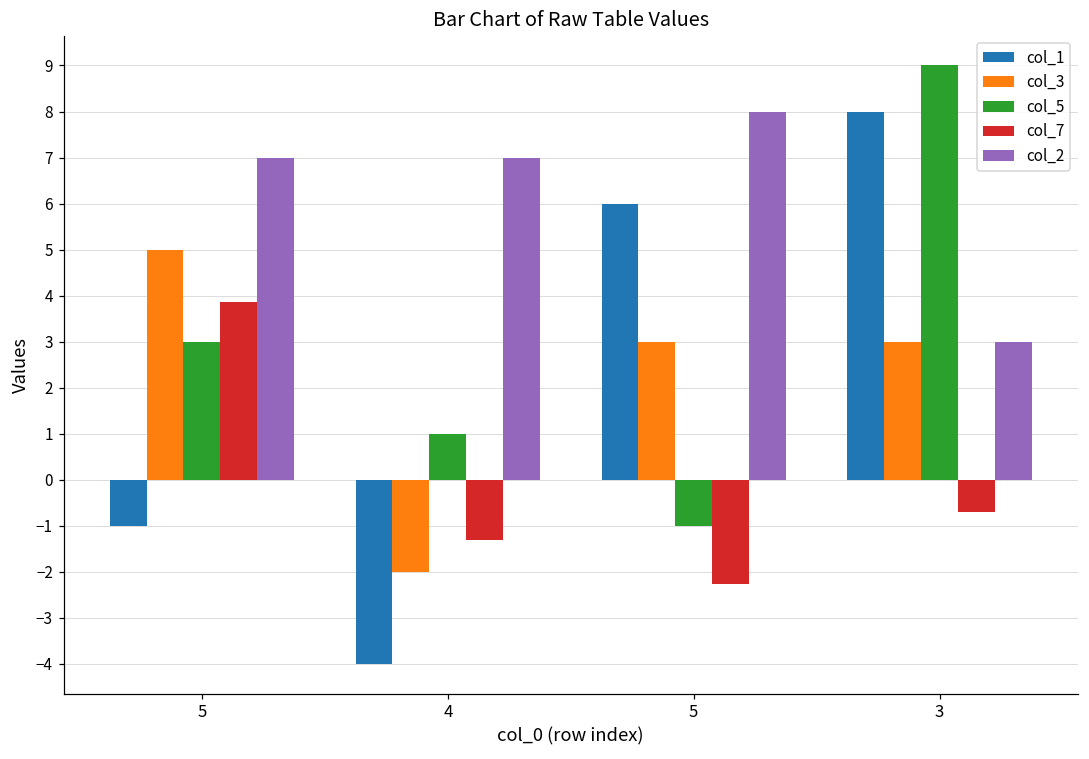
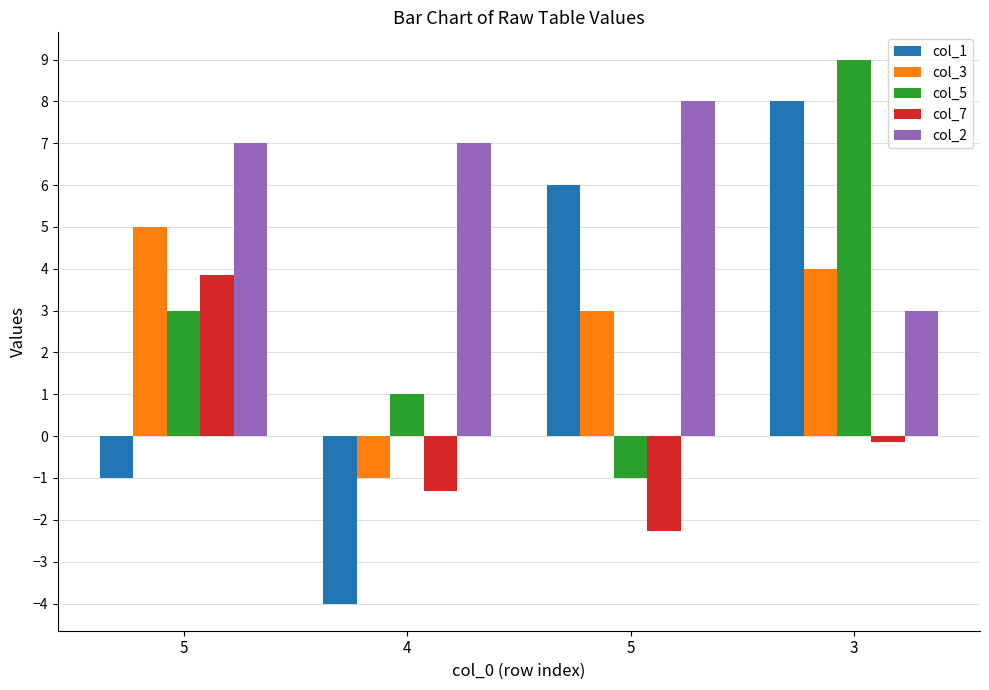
  {
    "col_1": {
      "4": -4.0,
      "3": 8.0
    },
    "col_3": {
-     "4": -2,
-     "3": 3
+     "4": -1,
+     "3": 4
    },
    "col_5": {
      "4": 1.0,
      "3": 9.0
    },
    "col_7": {
      "4": -1.3,
-     "3": -0.7
+     "3": -0.1
    },
    "col_2": {
      "4": 7.0,
      "3": 3.0
    }
  }
